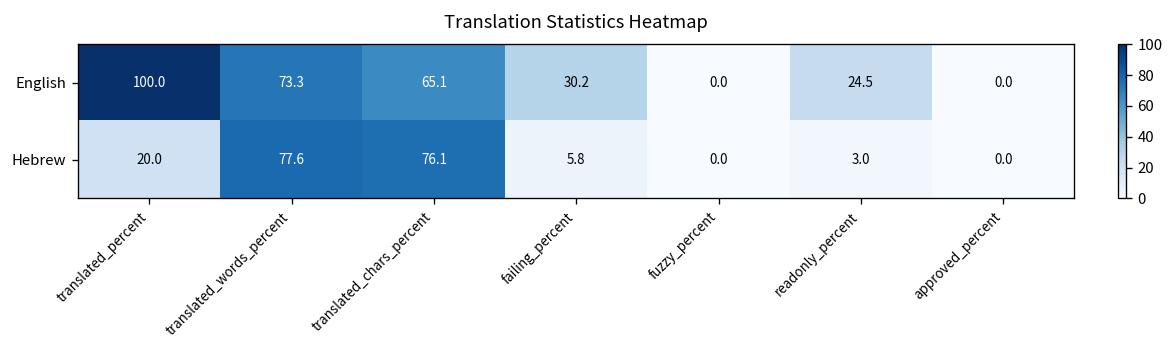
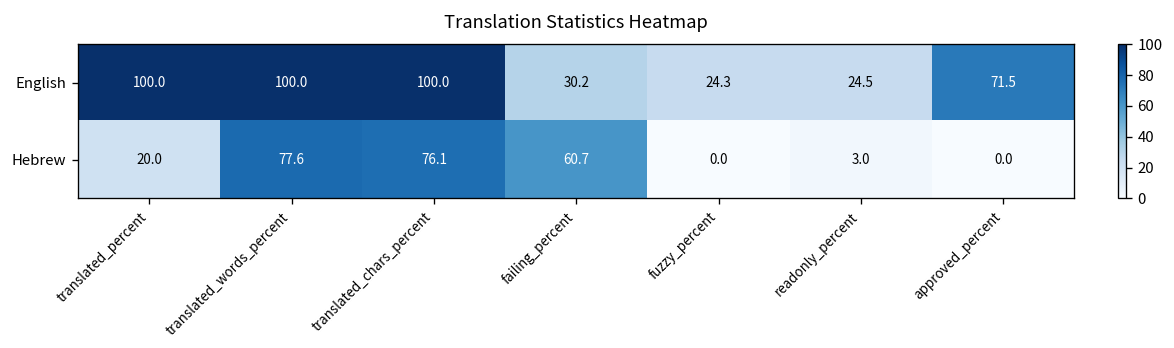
  {
    "English": {
      "translated_percent": 100.0,
-     "translated_words_percent": 73.3,
-     "translated_chars_percent": 65.1,
+     "translated_words_percent": 100.0,
+     "translated_chars_percent": 100.0,
      "failing_percent": 30.2,
-     "fuzzy_percent": 0.0,
+     "fuzzy_percent": 24.3,
      "readonly_percent": 24.5,
-     "approved_percent": 0.0
+     "approved_percent": 71.5
    },
    "Hebrew": {
      "translated_percent": 20.0,
      "translated_words_percent": 77.6,
      "translated_chars_percent": 76.1,
-     "failing_percent": 5.8,
+     "failing_percent": 60.7,
      "fuzzy_percent": 0.0,
      "readonly_percent": 3.0,
      "approved_percent": 0.0
    }
  }
